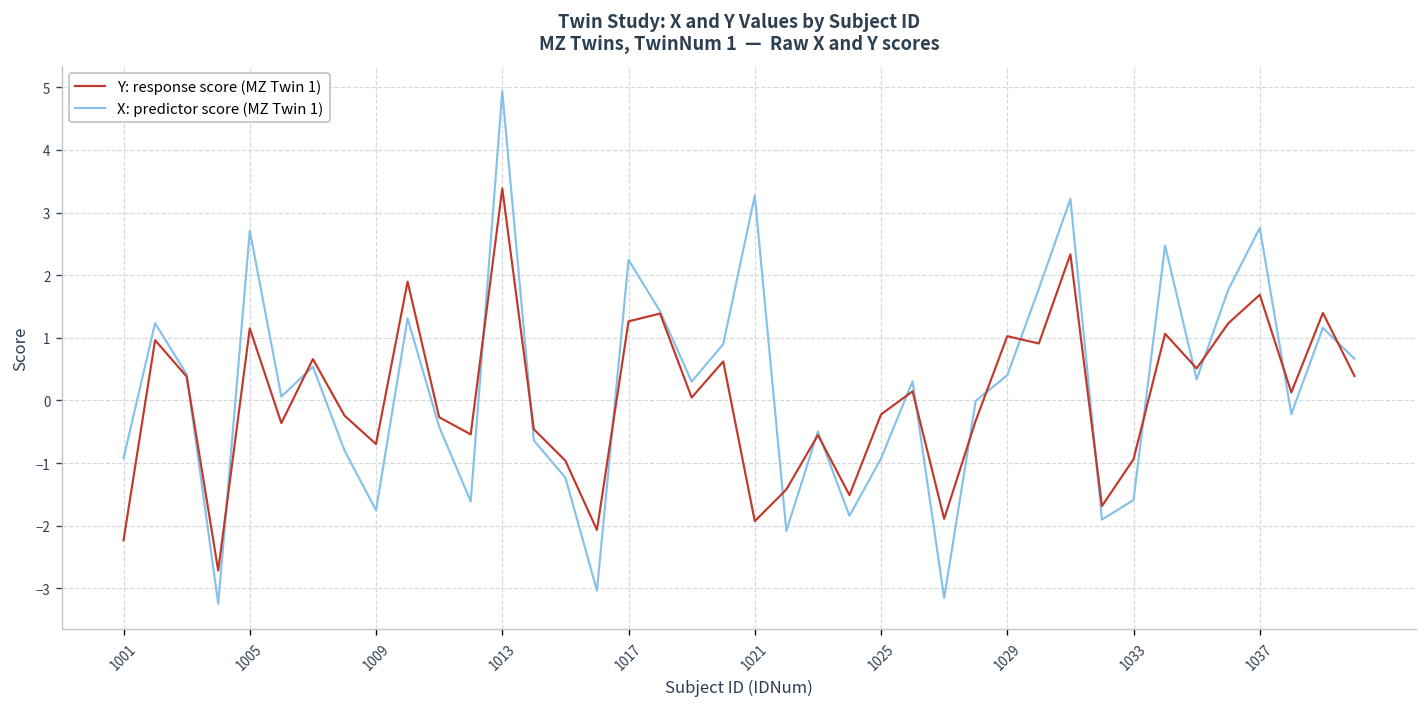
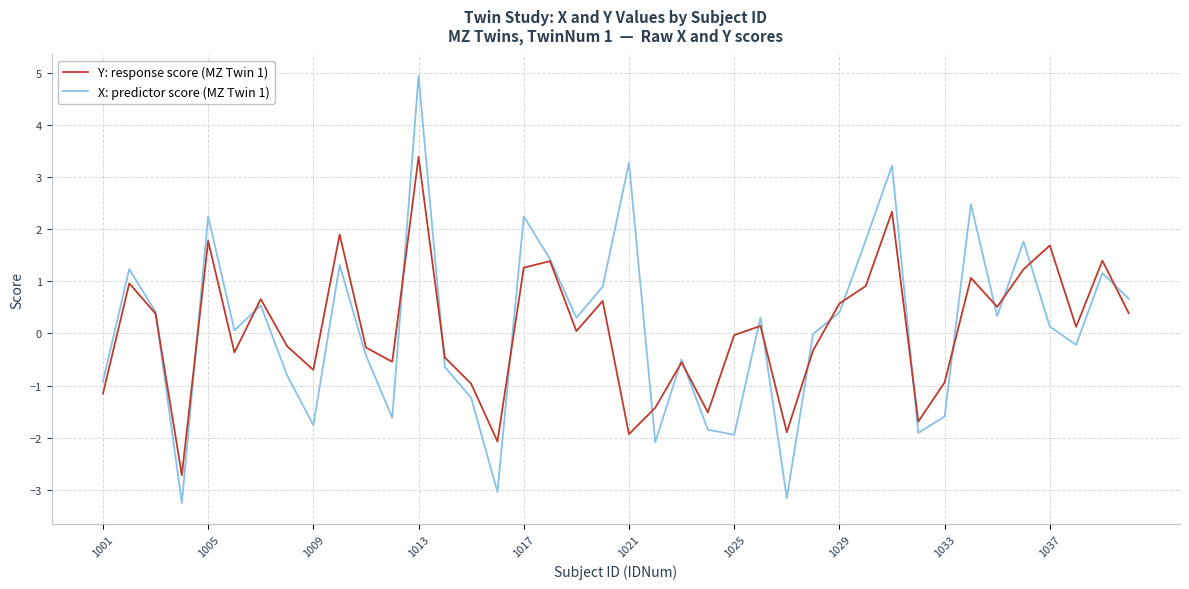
  {
    "Y: response score (MZ Twin 1)": {
-     "1001": -2.2,
-     "1005": 1.2,
+     "1001": -1.2,
+     "1005": 1.8,
      "1009": -0.7,
      "1013": 3.4,
      "1017": 1.3,
      "1021": -1.9,
-     "1025": -0.2,
-     "1029": 1.0,
+     "1025": 0.0,
+     "1029": 0.6,
      "1033": -0.9,
      "1037": 1.7
    },
    "X: predictor score (MZ Twin 1)": {
      "1001": -0.9,
-     "1005": 2.7,
+     "1005": 2.2,
      "1009": -1.8,
      "1013": 4.9,
      "1017": 2.2,
      "1021": 3.3,
-     "1025": -0.9,
+     "1025": -1.9,
      "1029": 0.4,
      "1033": -1.6,
-     "1037": 2.8
+     "1037": 0.1
    }
  }
